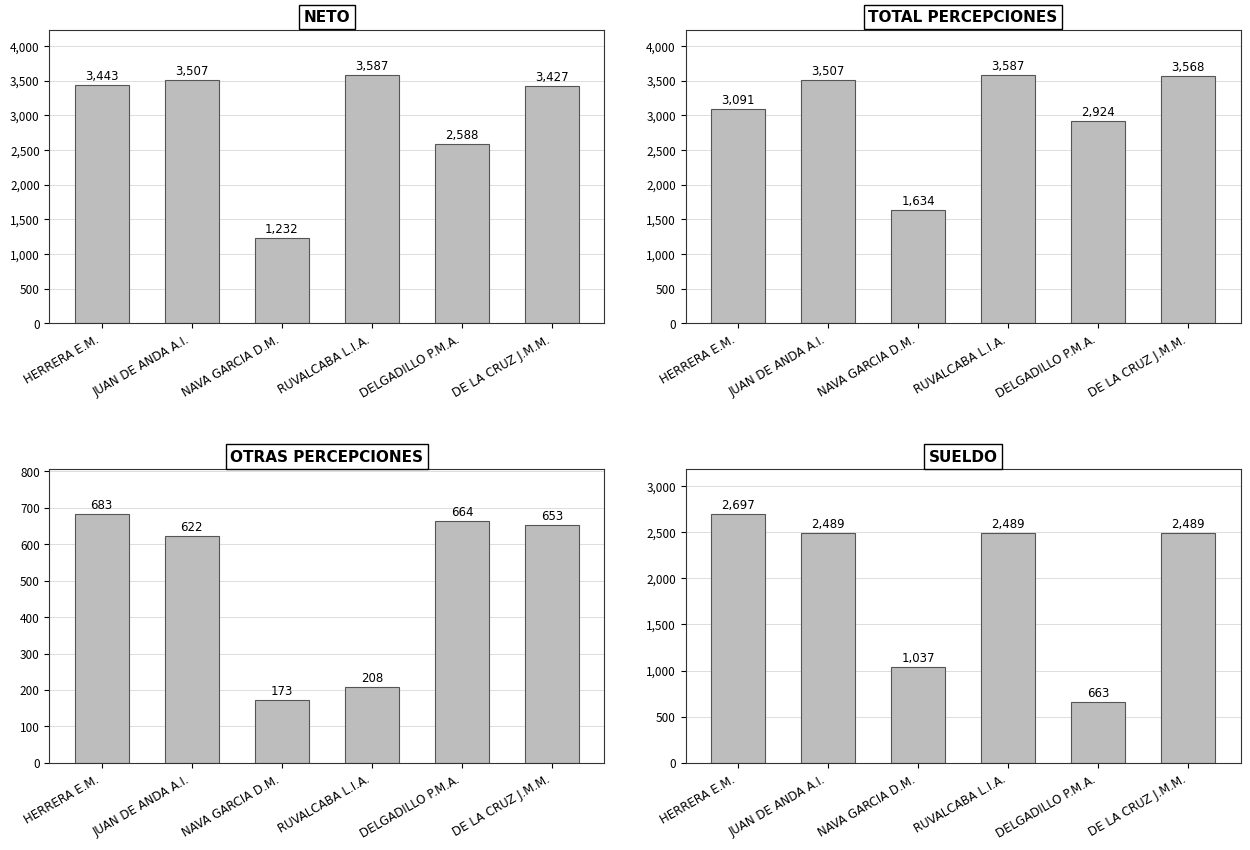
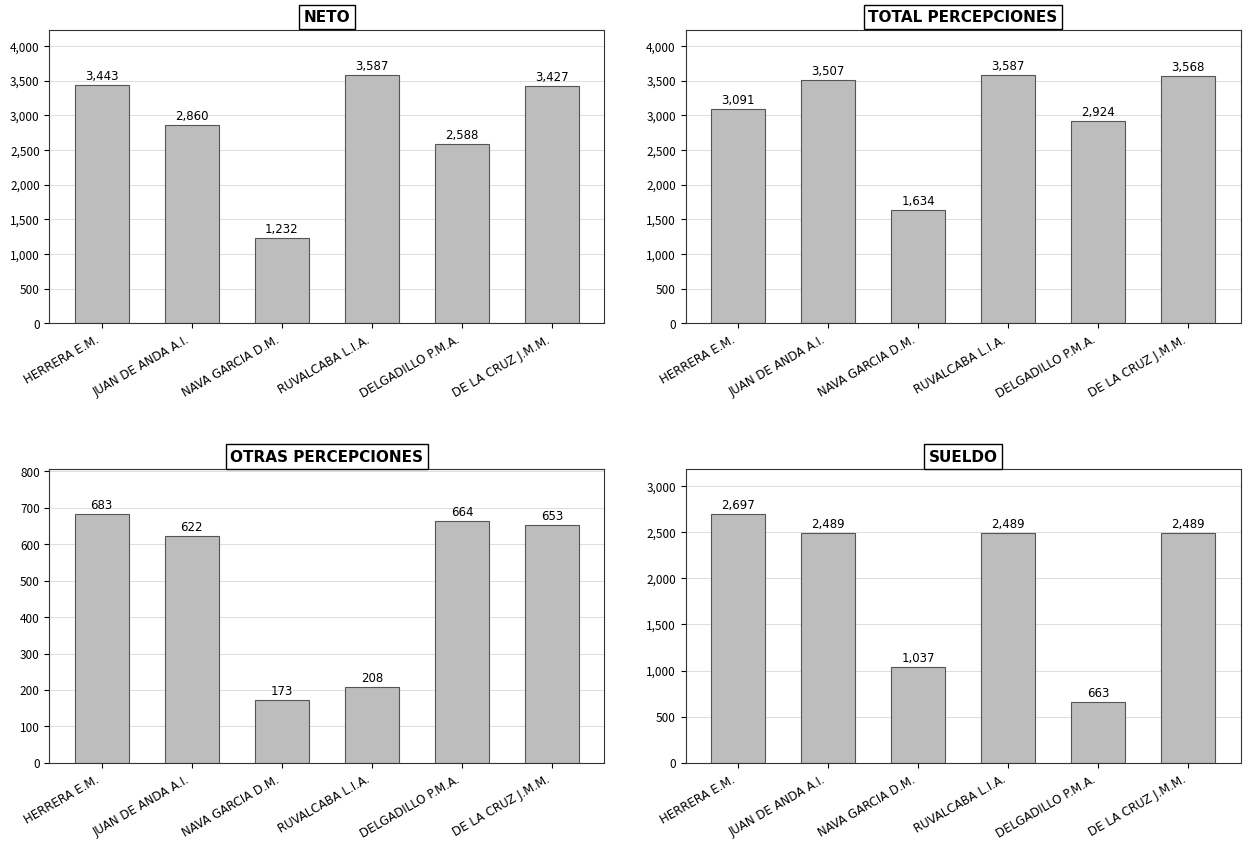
  {
    "NETO": {
      "HERRERA E.M.": "3,443",
-     "JUAN DE ANDA A.I.": "3,507",
+     "JUAN DE ANDA A.I.": "2,860",
      "NAVA GARCIA D.M.": "1,232",
      "RUVALCABA L.I.A.": "3,587",
      "DELGADILLO P.M.A.": "2,588",
      "DE LA CRUZ J.M.M.": "3,427"
    },
    "TOTAL PERCEPCIONES": {
      "HERRERA E.M.": "3,091",
      "JUAN DE ANDA A.I.": "3,507",
      "NAVA GARCIA D.M.": "1,634",
      "RUVALCABA L.I.A.": "3,587",
      "DELGADILLO P.M.A.": "2,924",
      "DE LA CRUZ J.M.M.": "3,568"
    },
    "OTRAS PERCEPCIONES": {
      "HERRERA E.M.": "683",
      "JUAN DE ANDA A.I.": "622",
      "NAVA GARCIA D.M.": "173",
      "RUVALCABA L.I.A.": "208",
      "DELGADILLO P.M.A.": "664",
      "DE LA CRUZ J.M.M.": "653"
    },
    "SUELDO": {
      "HERRERA E.M.": "2,697",
      "JUAN DE ANDA A.I.": "2,489",
      "NAVA GARCIA D.M.": "1,037",
      "RUVALCABA L.I.A.": "2,489",
      "DELGADILLO P.M.A.": "663",
      "DE LA CRUZ J.M.M.": "2,489"
    }
  }
